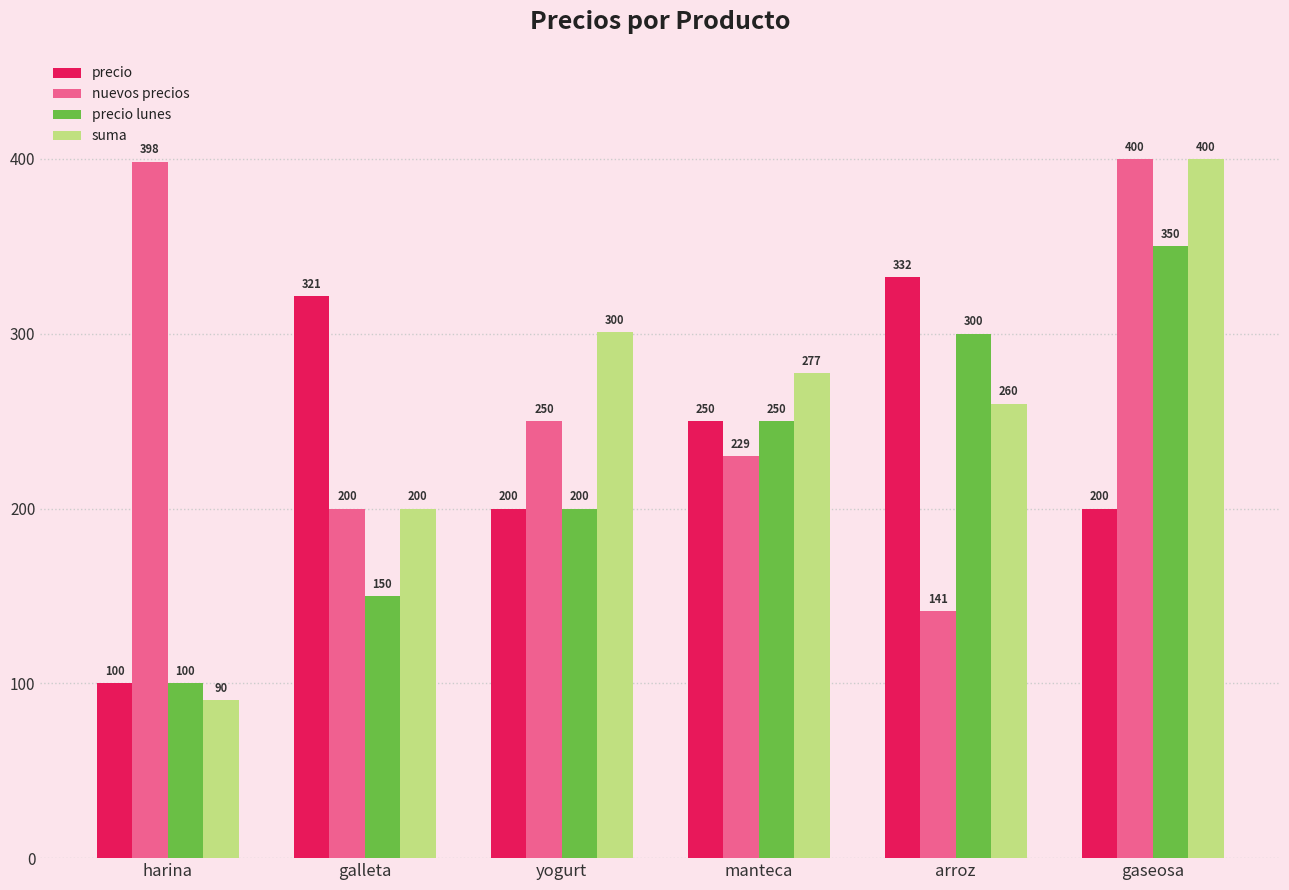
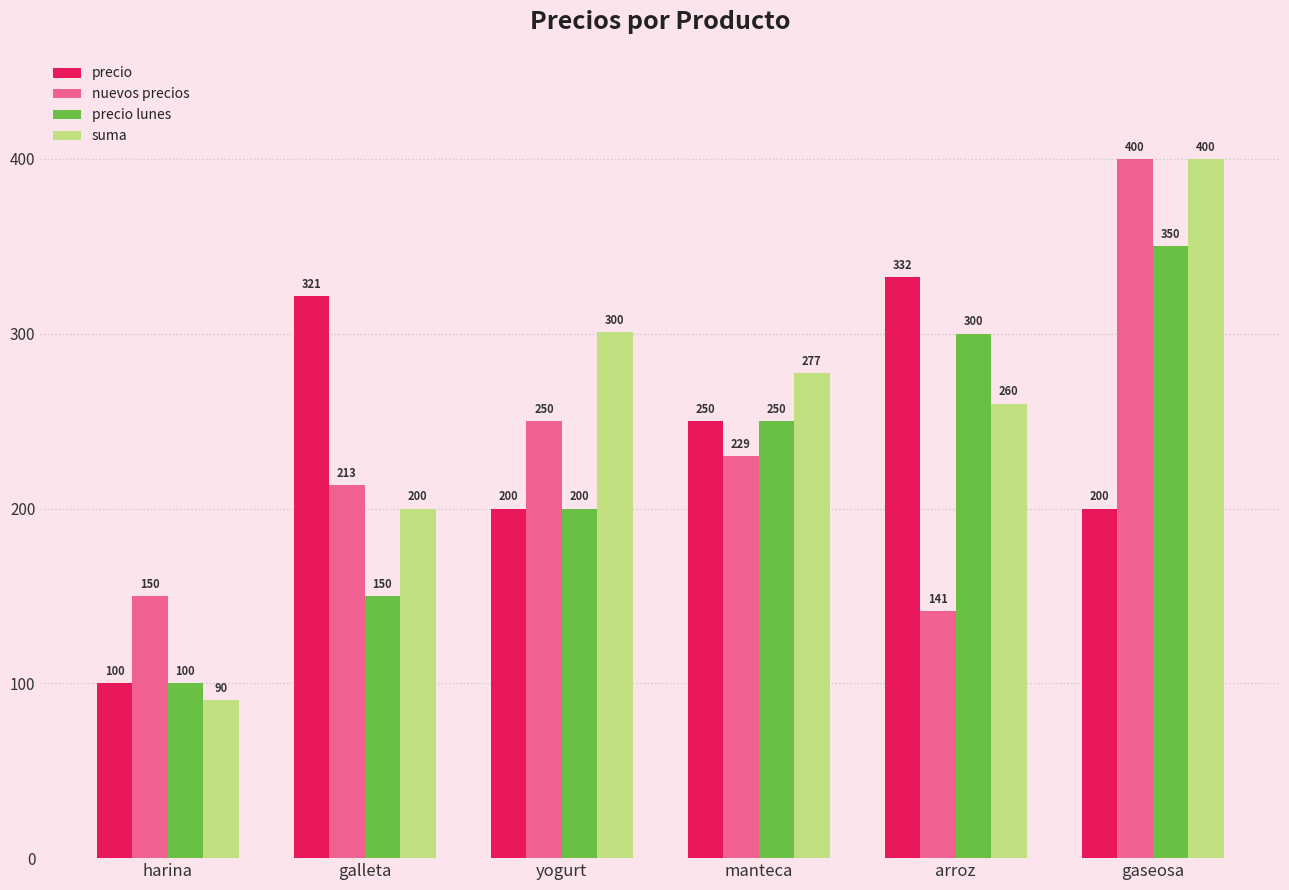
  {
    "precio": {
      "harina": 100,
      "yogurt": 200,
      "manteca": 250,
      "arroz": 332,
      "gaseosa": 200
    },
    "nuevos precios": {
-     "harina": 398,
-     "galleta": 200,
+     "harina": 150,
+     "galleta": 213,
      "yogurt": 250,
      "arroz": 141,
      "gaseosa": 400
    },
    "precio lunes": {
      "harina": 100,
      "galleta": 150,
      "yogurt": 200,
      "manteca": 250,
      "arroz": 300,
      "gaseosa": 350
    },
    "suma": {
      "harina": 90,
      "galleta": 200,
      "arroz": 260,
      "gaseosa": 400
    }
  }
